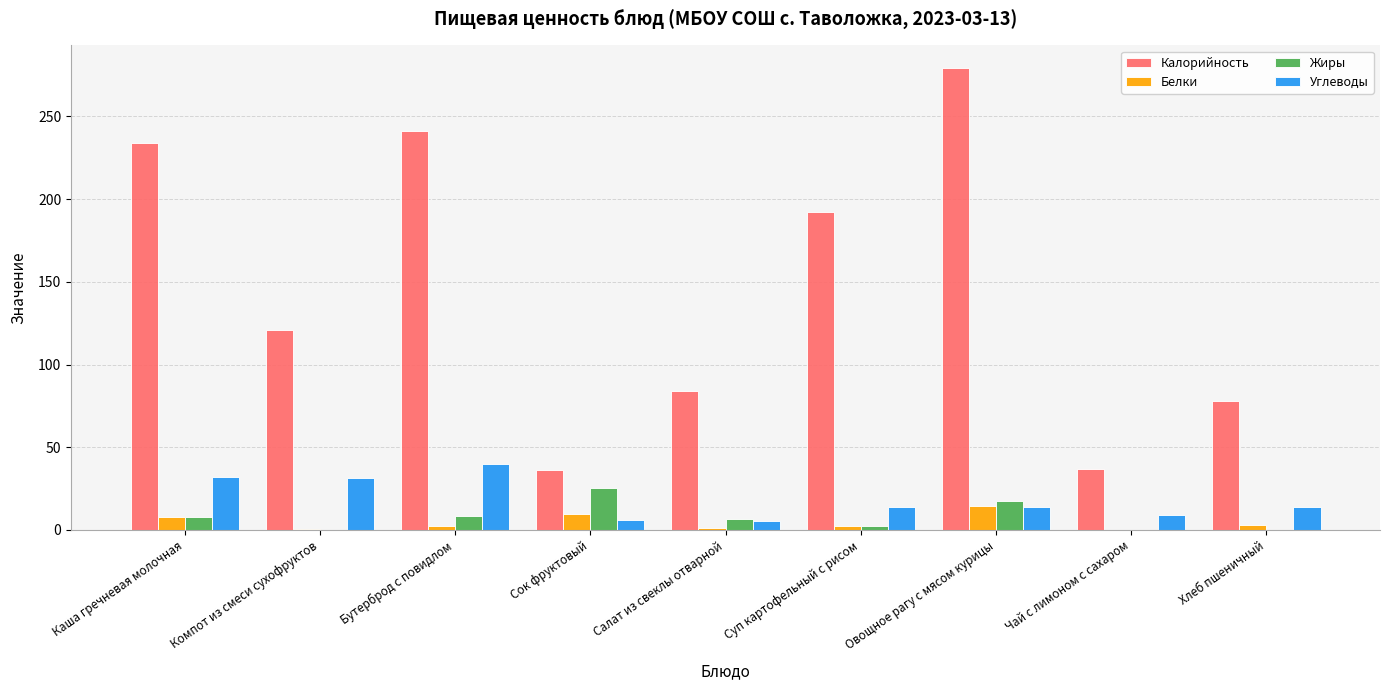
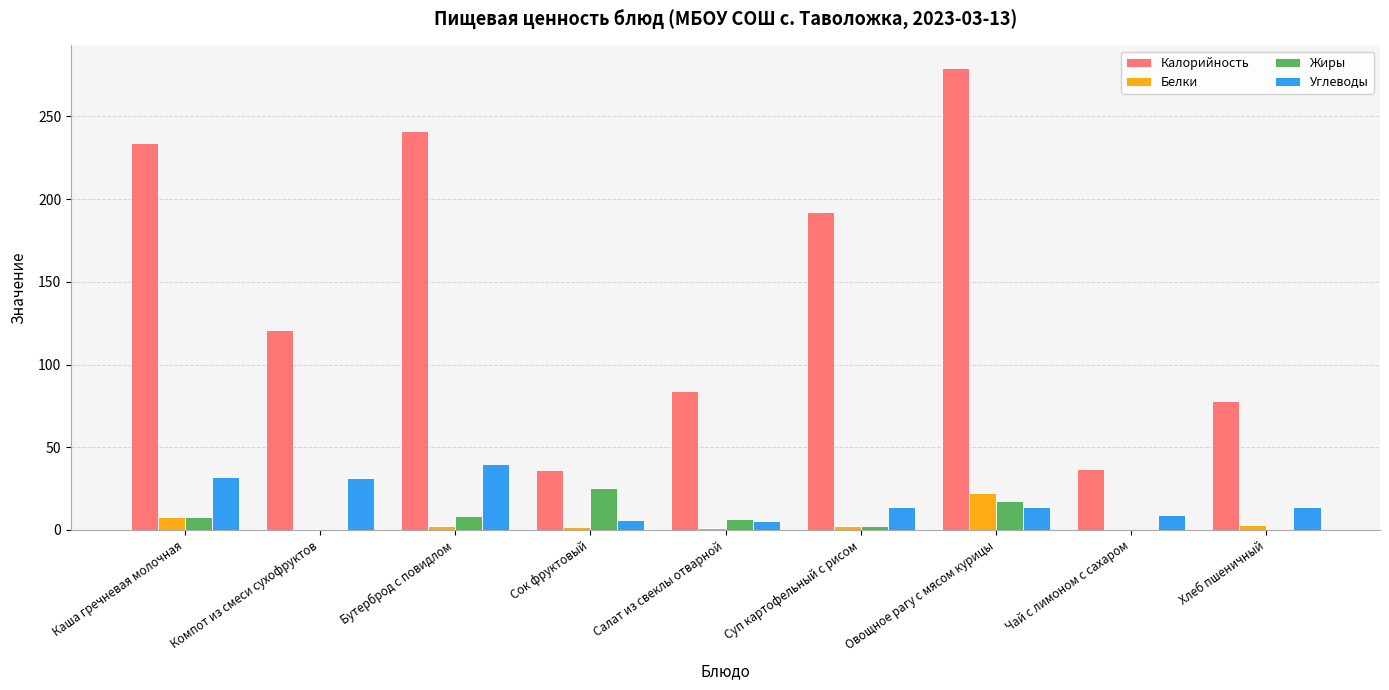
  {
    "Калорийность": {
      "Каша гречневая молочная": 234,
      "Компот из смеси сухофруктов": 121,
      "Бутерброд с повидлом": 241,
      "Сок фруктовый": 36,
      "Салат из свеклы отварной": 84,
      "Суп картофельный с рисом": 192,
      "Овощное рагу с мясом курицы": 279,
      "Чай с лимоном с сахаром": 37,
      "Хлеб пшеничный": 78
    },
    "Белки": {
      "Каша гречневая молочная": 8,
      "Бутерброд с повидлом": 3,
-     "Сок фруктовый": 10,
+     "Сок фруктовый": 2,
      "Суп картофельный с рисом": 3,
-     "Овощное рагу с мясом курицы": 14,
+     "Овощное рагу с мясом курицы": 22,
      "Хлеб пшеничный": 3
    },
    "Жиры": {
      "Каша гречневая молочная": 8,
      "Бутерброд с повидлом": 8,
      "Сок фруктовый": 25,
      "Салат из свеклы отварной": 7,
      "Суп картофельный с рисом": 3,
      "Овощное рагу с мясом курицы": 17,
      "Чай с лимоном с сахаром": 0,
      "Хлеб пшеничный": 0
    },
    "Углеводы": {
      "Каша гречневая молочная": 32,
      "Компот из смеси сухофруктов": 31,
      "Бутерброд с повидлом": 40,
      "Сок фруктовый": 6,
      "Салат из свеклы отварной": 5,
      "Суп картофельный с рисом": 14,
      "Овощное рагу с мясом курицы": 14,
      "Чай с лимоном с сахаром": 9,
      "Хлеб пшеничный": 14
    }
  }
